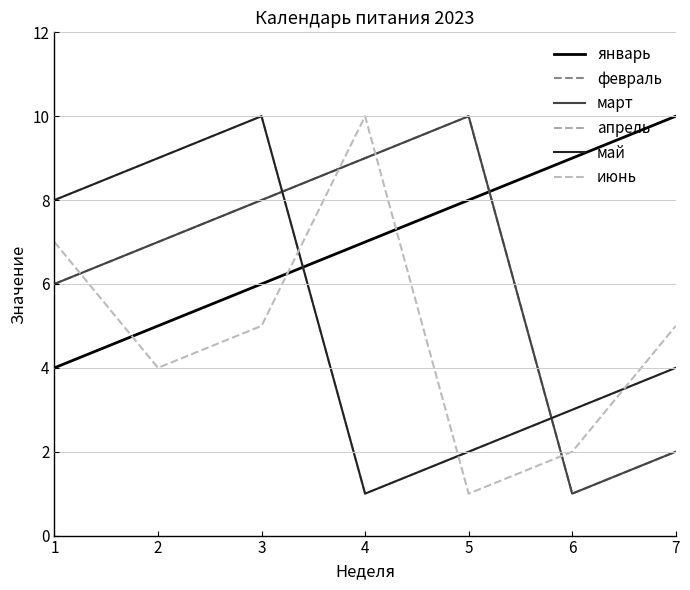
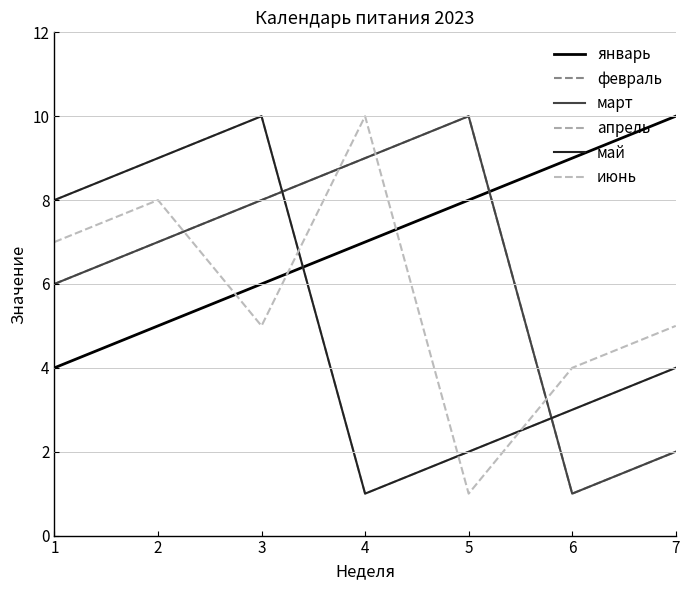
  {
    "июнь": {
      "1": 7,
-     "2": 4,
+     "2": 8,
      "3": 5,
      "4": 10,
      "5": 1,
-     "6": 2,
+     "6": 4,
      "7": 5
    }
  }
